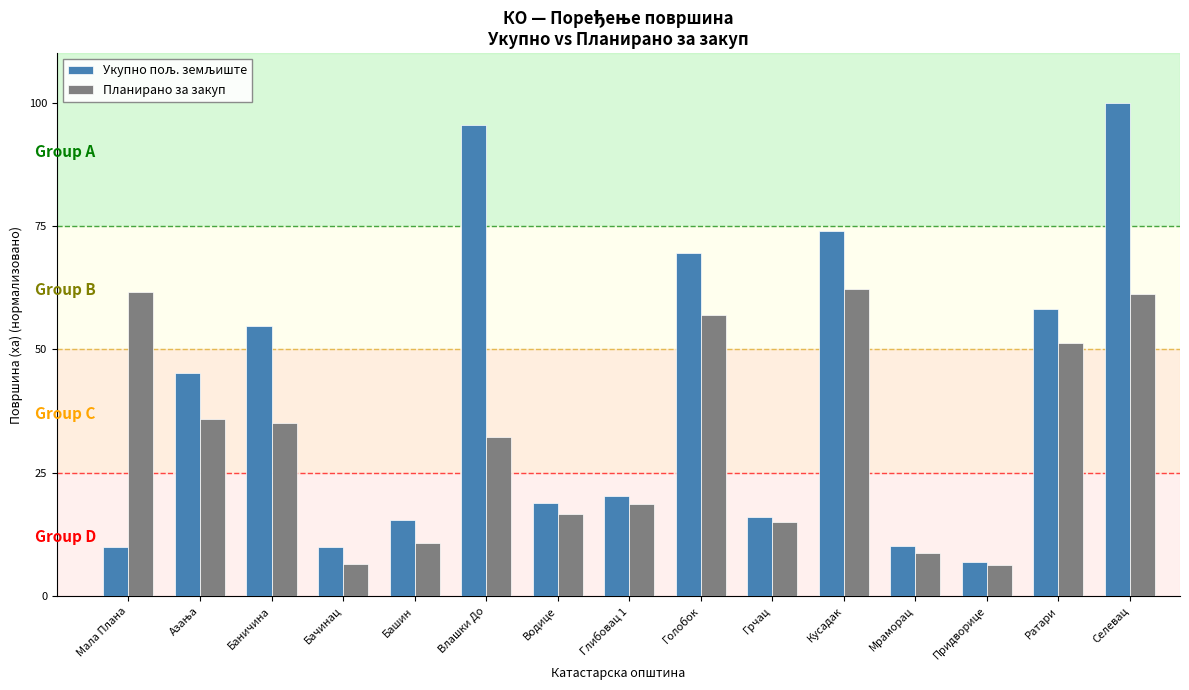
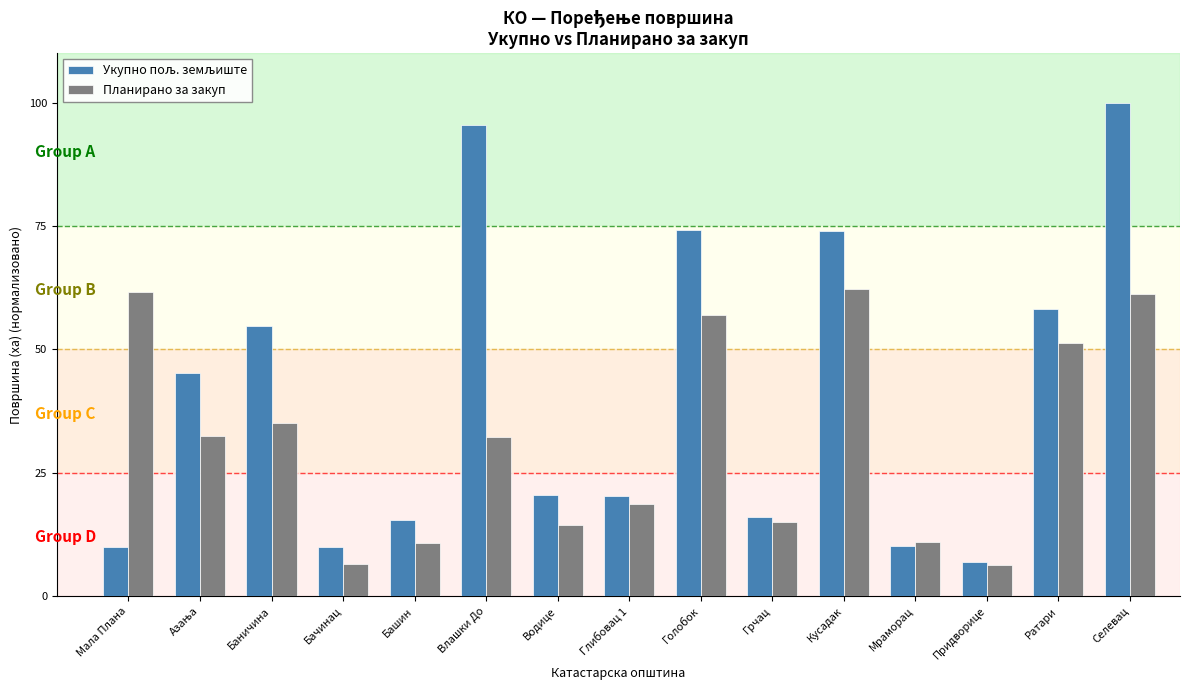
  {
    "Укупно пољ. земљиште": {
      "Мала Плана": 10,
      "Азања": 45,
      "Баничина": 55,
      "Бачинац": 10,
      "Башин": 15,
      "Влашки До": 95,
-     "Водице": 19,
+     "Водице": 21,
      "Глибовац 1": 20,
-     "Голобок": 69,
+     "Голобок": 74,
      "Грчац": 16,
      "Кусадак": 74,
      "Мраморац": 10,
      "Придворице": 7,
      "Ратари": 58,
      "Селевац": 100
    },
    "Планирано за закуп": {
      "Мала Плана": 62,
-     "Азања": 36,
+     "Азања": 33,
      "Баничина": 35,
      "Бачинац": 7,
      "Башин": 11,
      "Влашки До": 32,
-     "Водице": 17,
+     "Водице": 14,
      "Глибовац 1": 19,
      "Голобок": 57,
      "Грчац": 15,
      "Кусадак": 62,
-     "Мраморац": 9,
+     "Мраморац": 11,
      "Придворице": 6,
      "Ратари": 51,
      "Селевац": 61
    }
  }
